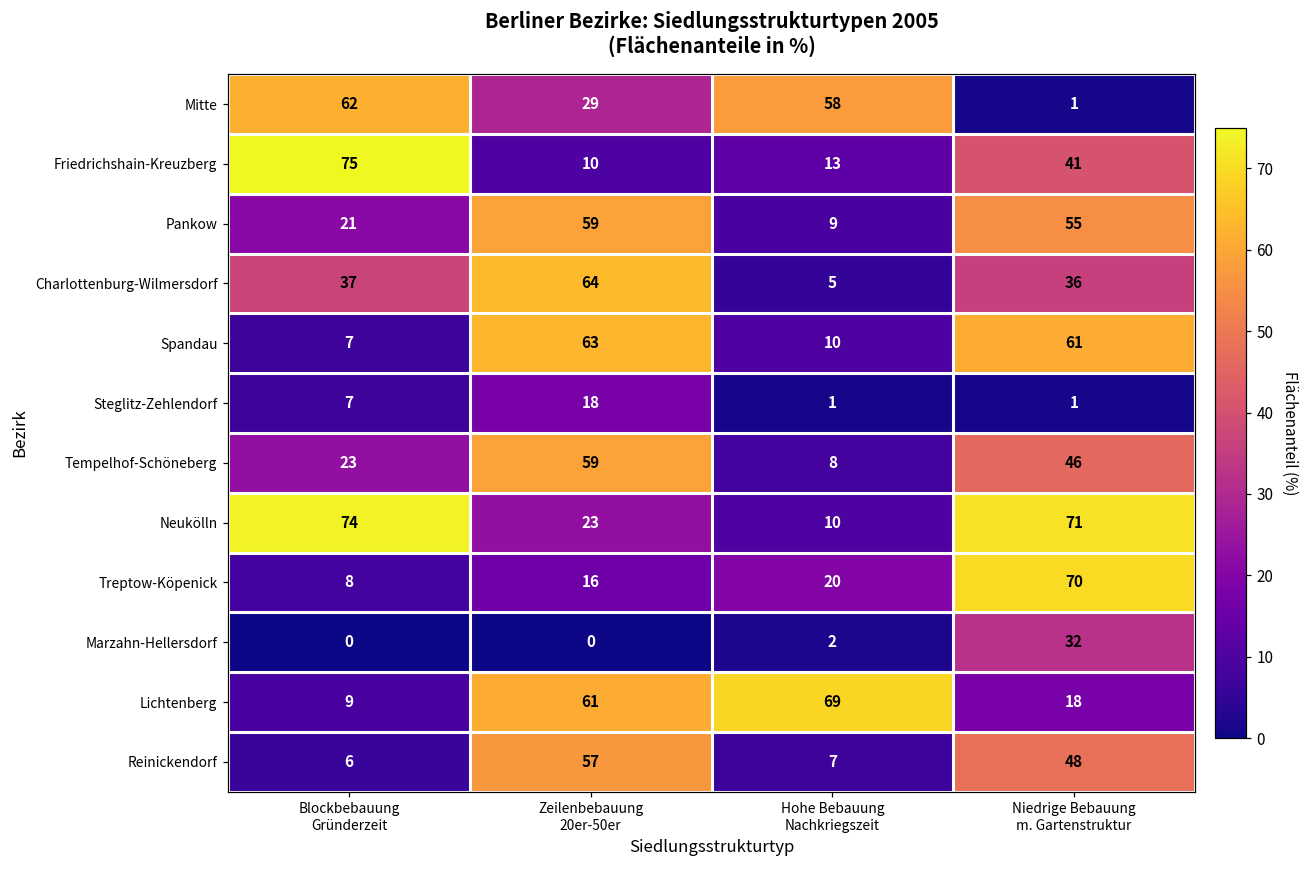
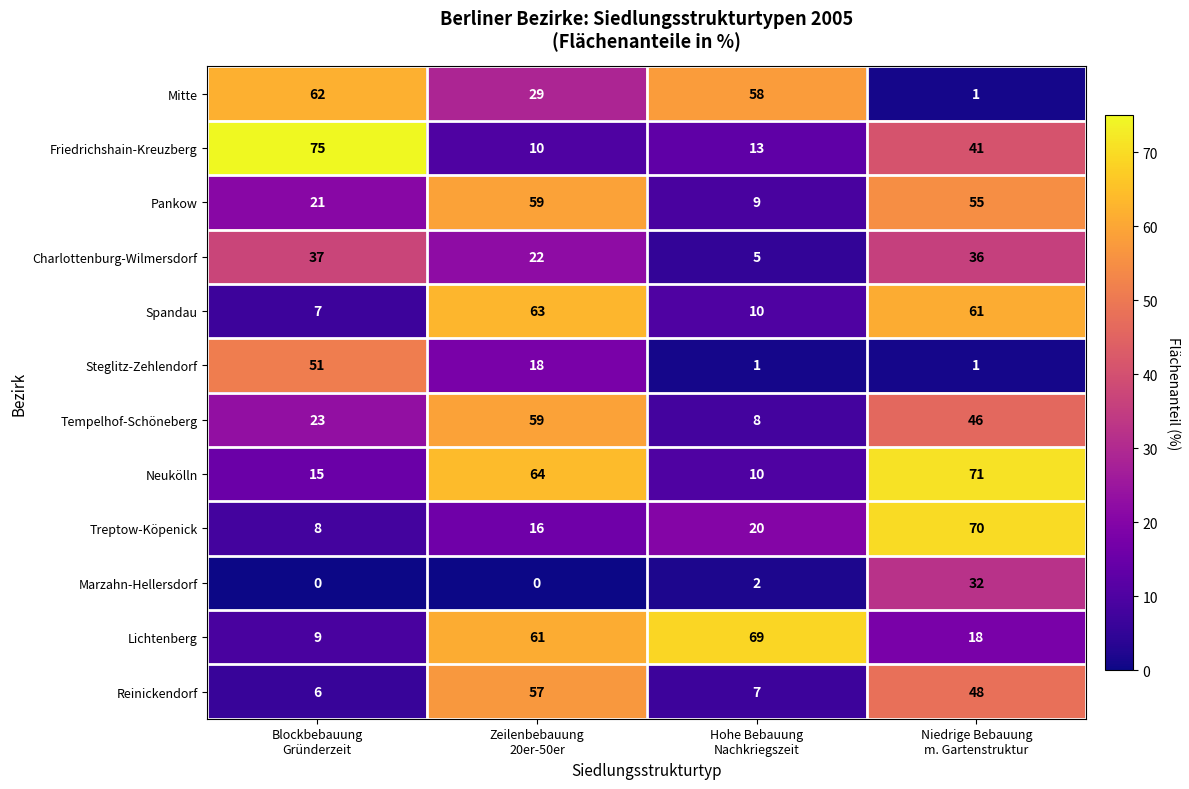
  {
    "Mitte": {
      "Blockbebauung Gründerzeit": 62,
      "Zeilenbebauung 20er-50er": 29,
      "Hohe Bebauung Nachkriegszeit": 58,
      "Niedrige Bebauung m. Gartenstruktur": 1
    },
    "Friedrichshain-Kreuzberg": {
      "Blockbebauung Gründerzeit": 75,
      "Zeilenbebauung 20er-50er": 10,
      "Hohe Bebauung Nachkriegszeit": 13,
      "Niedrige Bebauung m. Gartenstruktur": 41
    },
    "Pankow": {
      "Blockbebauung Gründerzeit": 21,
      "Zeilenbebauung 20er-50er": 59,
      "Hohe Bebauung Nachkriegszeit": 9,
      "Niedrige Bebauung m. Gartenstruktur": 55
    },
    "Charlottenburg-Wilmersdorf": {
      "Blockbebauung Gründerzeit": 37,
-     "Zeilenbebauung 20er-50er": 64,
+     "Zeilenbebauung 20er-50er": 22,
      "Hohe Bebauung Nachkriegszeit": 5,
      "Niedrige Bebauung m. Gartenstruktur": 36
    },
    "Spandau": {
      "Blockbebauung Gründerzeit": 7,
      "Zeilenbebauung 20er-50er": 63,
      "Hohe Bebauung Nachkriegszeit": 10,
      "Niedrige Bebauung m. Gartenstruktur": 61
    },
    "Steglitz-Zehlendorf": {
-     "Blockbebauung Gründerzeit": 7,
+     "Blockbebauung Gründerzeit": 51,
      "Zeilenbebauung 20er-50er": 18,
      "Hohe Bebauung Nachkriegszeit": 1,
      "Niedrige Bebauung m. Gartenstruktur": 1
    },
    "Tempelhof-Schöneberg": {
      "Blockbebauung Gründerzeit": 23,
      "Zeilenbebauung 20er-50er": 59,
      "Hohe Bebauung Nachkriegszeit": 8,
      "Niedrige Bebauung m. Gartenstruktur": 46
    },
    "Neukölln": {
-     "Blockbebauung Gründerzeit": 74,
-     "Zeilenbebauung 20er-50er": 23,
+     "Blockbebauung Gründerzeit": 15,
+     "Zeilenbebauung 20er-50er": 64,
      "Hohe Bebauung Nachkriegszeit": 10,
      "Niedrige Bebauung m. Gartenstruktur": 71
    },
    "Treptow-Köpenick": {
      "Blockbebauung Gründerzeit": 8,
      "Zeilenbebauung 20er-50er": 16,
      "Hohe Bebauung Nachkriegszeit": 20,
      "Niedrige Bebauung m. Gartenstruktur": 70
    },
    "Marzahn-Hellersdorf": {
      "Blockbebauung Gründerzeit": 0,
      "Zeilenbebauung 20er-50er": 0,
      "Hohe Bebauung Nachkriegszeit": 2,
      "Niedrige Bebauung m. Gartenstruktur": 32
    },
    "Lichtenberg": {
      "Blockbebauung Gründerzeit": 9,
      "Zeilenbebauung 20er-50er": 61,
      "Hohe Bebauung Nachkriegszeit": 69,
      "Niedrige Bebauung m. Gartenstruktur": 18
    },
    "Reinickendorf": {
      "Blockbebauung Gründerzeit": 6,
      "Zeilenbebauung 20er-50er": 57,
      "Hohe Bebauung Nachkriegszeit": 7,
      "Niedrige Bebauung m. Gartenstruktur": 48
    }
  }
